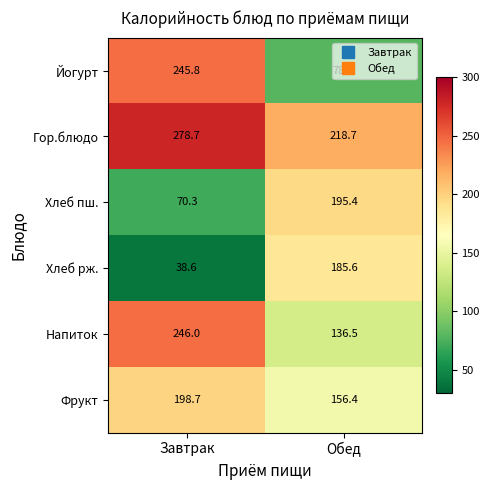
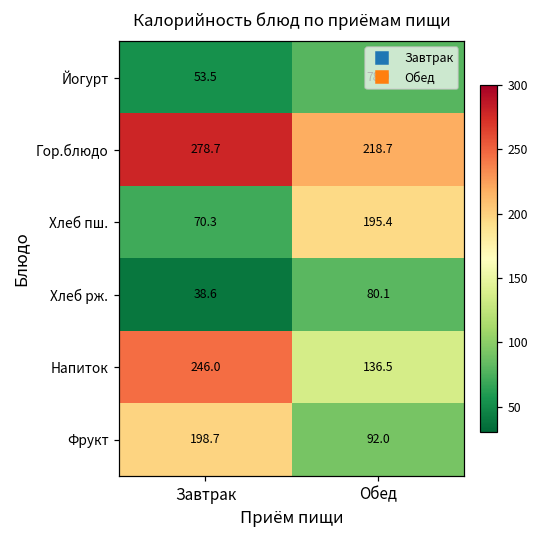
  {
    "Йогурт": {
-     "Завтрак": 245.8
+     "Завтрак": 53.5
    },
    "Гор.блюдо": {
      "Завтрак": 278.7,
      "Обед": 218.7
    },
    "Хлеб пш.": {
      "Завтрак": 70.3,
      "Обед": 195.4
    },
    "Хлеб рж.": {
      "Завтрак": 38.6,
-     "Обед": 185.6
+     "Обед": 80.1
    },
    "Напиток": {
      "Завтрак": 246.0,
      "Обед": 136.5
    },
    "Фрукт": {
      "Завтрак": 198.7,
-     "Обед": 156.4
+     "Обед": 92.0
    }
  }
